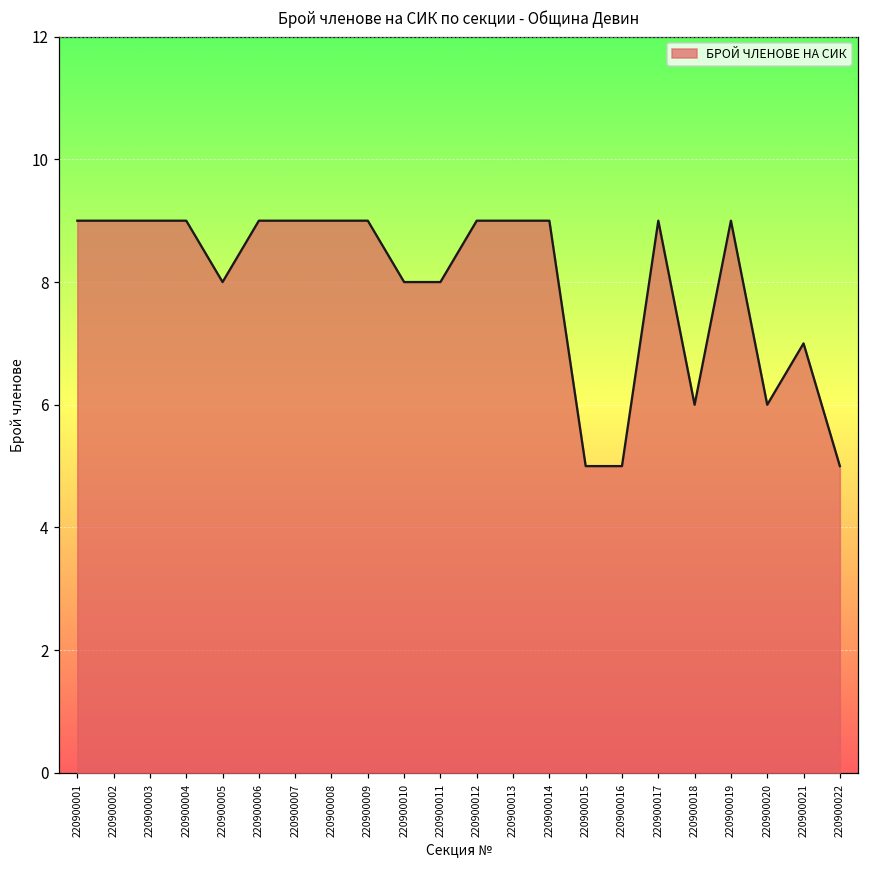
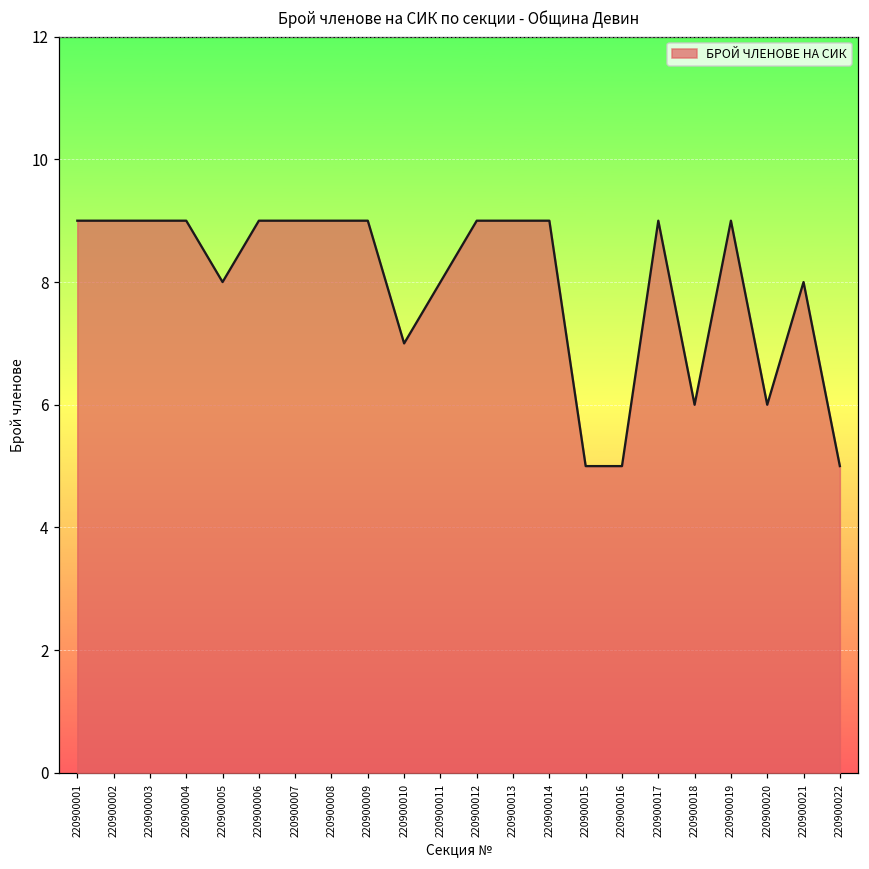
  {
    "220900001": 9,
    "220900002": 9,
    "220900003": 9,
    "220900004": 9,
    "220900005": 8,
    "220900006": 9,
    "220900007": 9,
    "220900008": 9,
    "220900009": 9,
-   "220900010": 8,
+   "220900010": 7,
    "220900011": 8,
    "220900012": 9,
    "220900013": 9,
    "220900014": 9,
    "220900015": 5,
    "220900016": 5,
    "220900017": 9,
    "220900018": 6,
    "220900019": 9,
    "220900020": 6,
-   "220900021": 7,
+   "220900021": 8,
    "220900022": 5
  }
